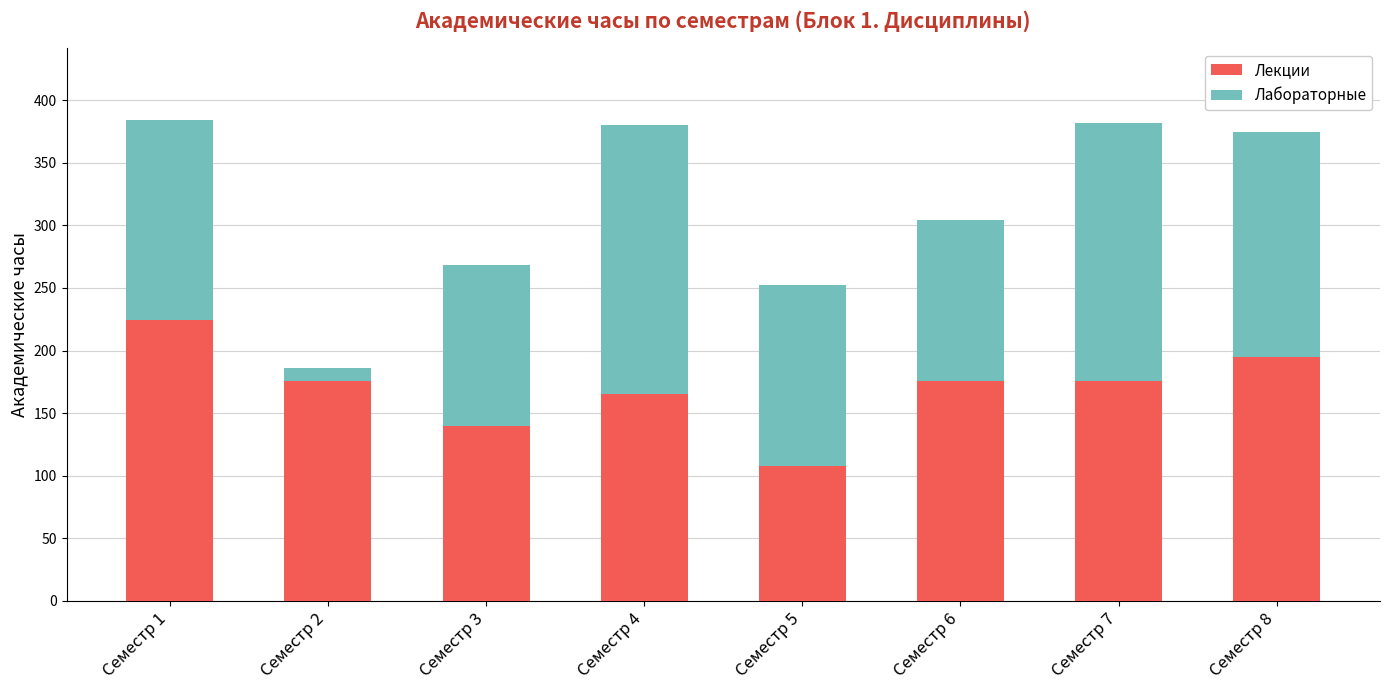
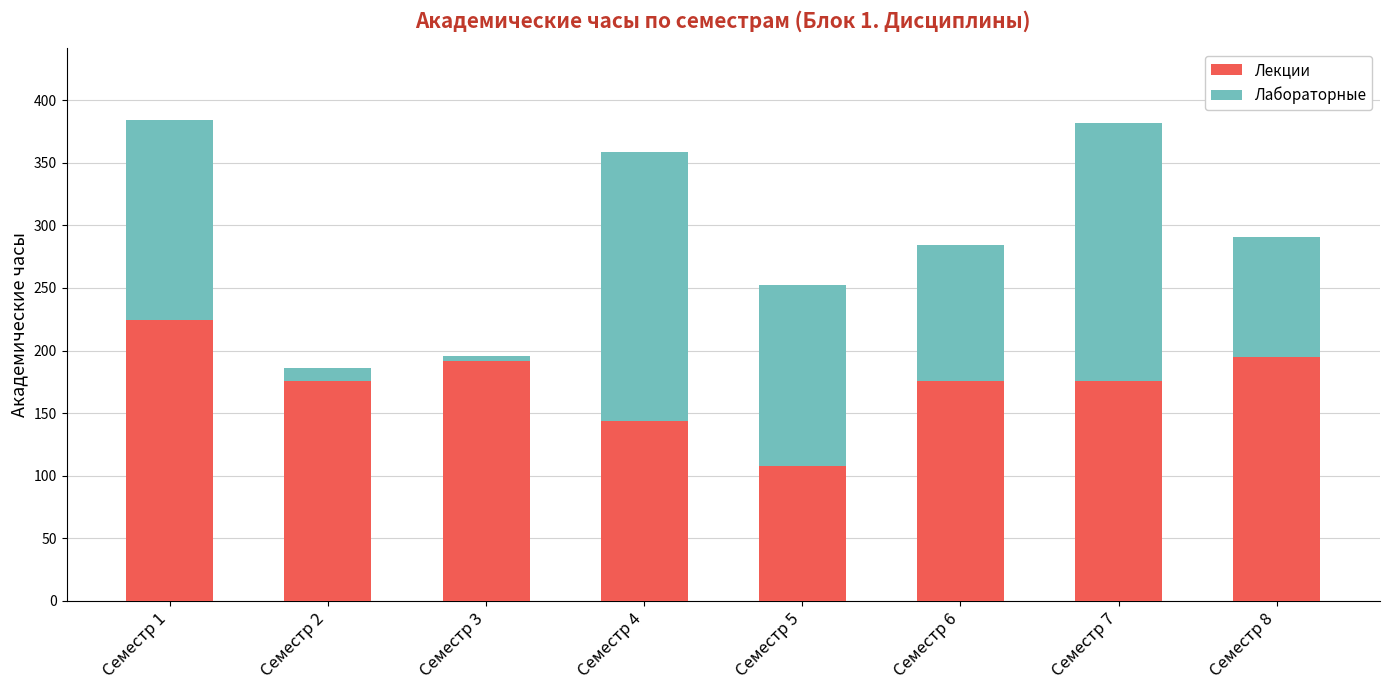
  {
    "Лекции": {
      "Семестр 1": 224,
      "Семестр 2": 176,
-     "Семестр 3": 140,
-     "Семестр 4": 165,
+     "Семестр 3": 192,
+     "Семестр 4": 144,
      "Семестр 5": 108,
      "Семестр 6": 176,
      "Семестр 7": 176,
      "Семестр 8": 195
    },
    "Лабораторные": {
      "Семестр 1": 160,
      "Семестр 2": 10,
-     "Семестр 3": 128,
+     "Семестр 3": 4,
      "Семестр 4": 215,
      "Семестр 5": 144,
-     "Семестр 6": 128,
+     "Семестр 6": 108,
      "Семестр 7": 206,
-     "Семестр 8": 180
+     "Семестр 8": 96
    }
  }
